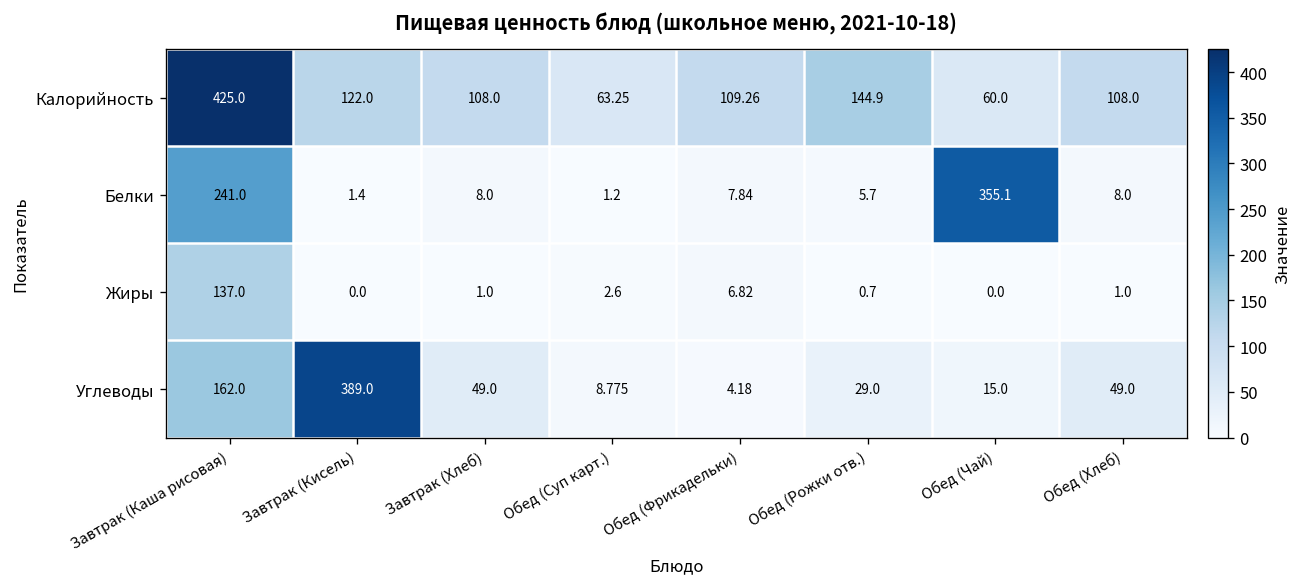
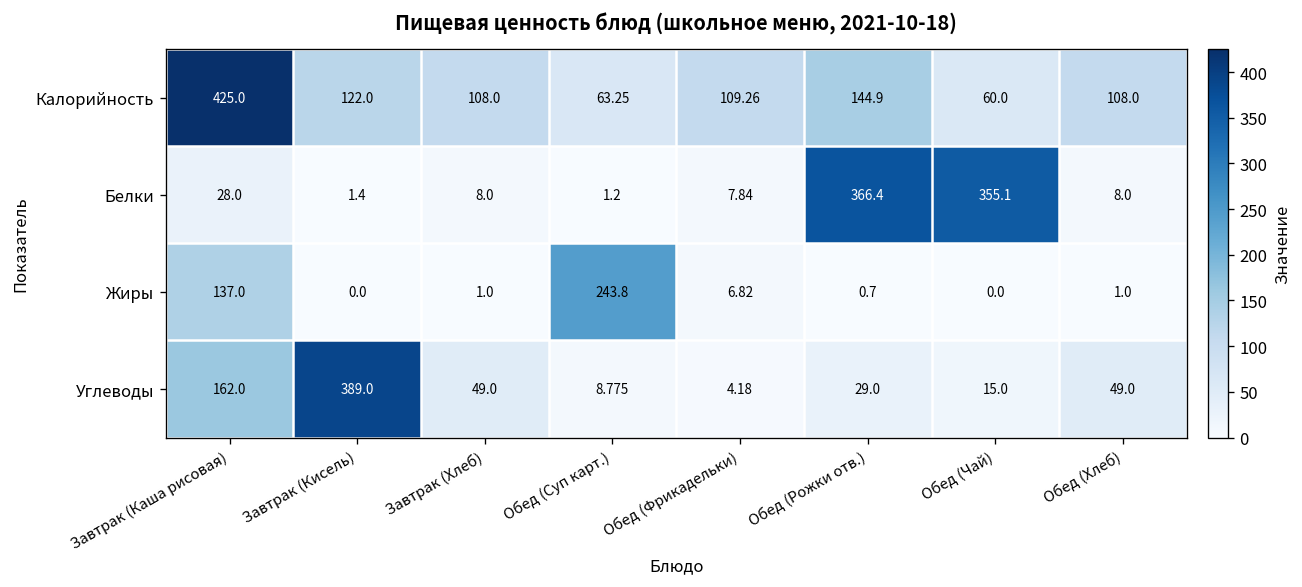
  {
    "Калорийность": {
      "Завтрак (Каша рисовая)": 425.0,
      "Завтрак (Кисель)": 122.0,
      "Завтрак (Хлеб)": 108.0,
      "Обед (Суп карт.)": 63.25,
      "Обед (Фрикадельки)": 109.26,
      "Обед (Рожки отв.)": 144.9,
      "Обед (Чай)": 60.0,
      "Обед (Хлеб)": 108.0
    },
    "Белки": {
-     "Завтрак (Каша рисовая)": 241.0,
+     "Завтрак (Каша рисовая)": 28.0,
      "Завтрак (Кисель)": 1.4,
      "Завтрак (Хлеб)": 8.0,
      "Обед (Суп карт.)": 1.2,
      "Обед (Фрикадельки)": 7.84,
-     "Обед (Рожки отв.)": 5.7,
+     "Обед (Рожки отв.)": 366.4,
      "Обед (Чай)": 355.1,
      "Обед (Хлеб)": 8.0
    },
    "Жиры": {
      "Завтрак (Каша рисовая)": 137.0,
      "Завтрак (Кисель)": 0.0,
      "Завтрак (Хлеб)": 1.0,
-     "Обед (Суп карт.)": 2.6,
+     "Обед (Суп карт.)": 243.8,
      "Обед (Фрикадельки)": 6.82,
      "Обед (Рожки отв.)": 0.7,
      "Обед (Чай)": 0.0,
      "Обед (Хлеб)": 1.0
    },
    "Углеводы": {
      "Завтрак (Каша рисовая)": 162.0,
      "Завтрак (Кисель)": 389.0,
      "Завтрак (Хлеб)": 49.0,
      "Обед (Суп карт.)": 8.775,
      "Обед (Фрикадельки)": 4.18,
      "Обед (Рожки отв.)": 29.0,
      "Обед (Чай)": 15.0,
      "Обед (Хлеб)": 49.0
    }
  }
